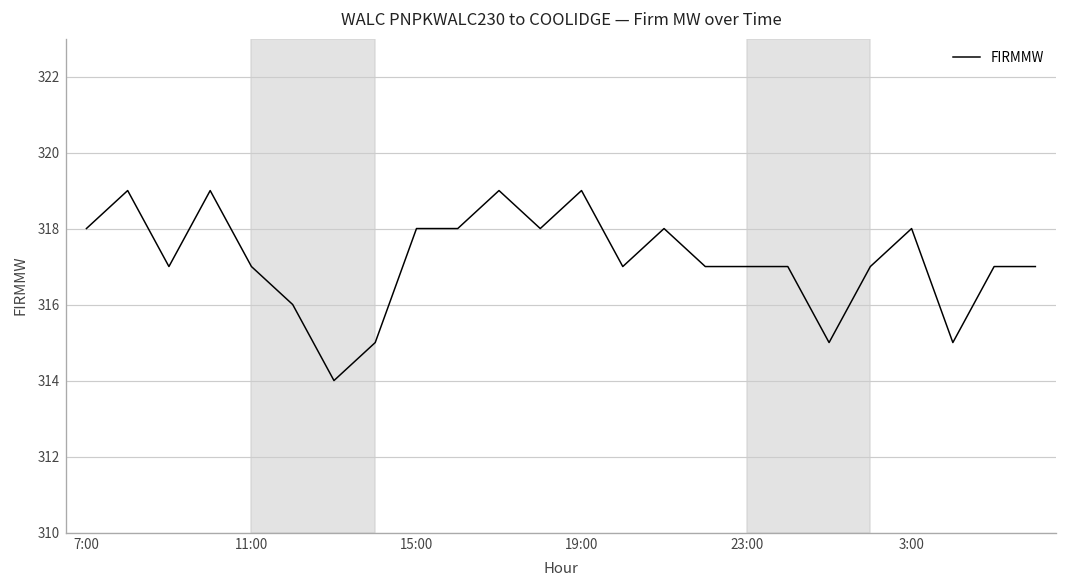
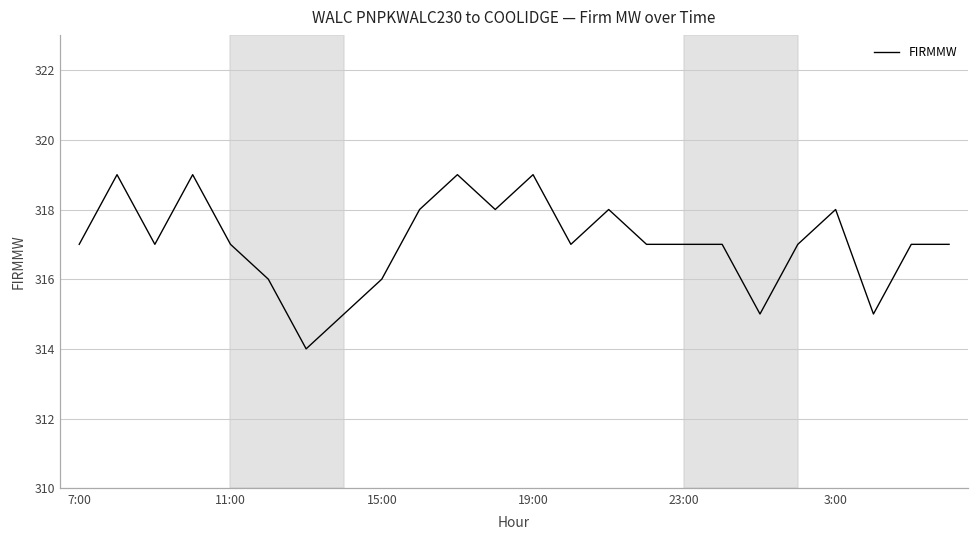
  {
-   "7:00": 318,
+   "7:00": 317,
    "11:00": 317,
-   "15:00": 318,
+   "15:00": 316,
    "19:00": 319,
    "23:00": 317,
    "3:00": 318
  }
